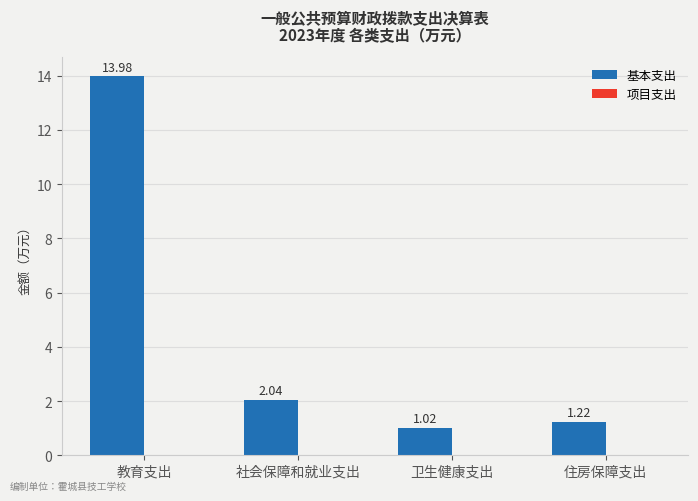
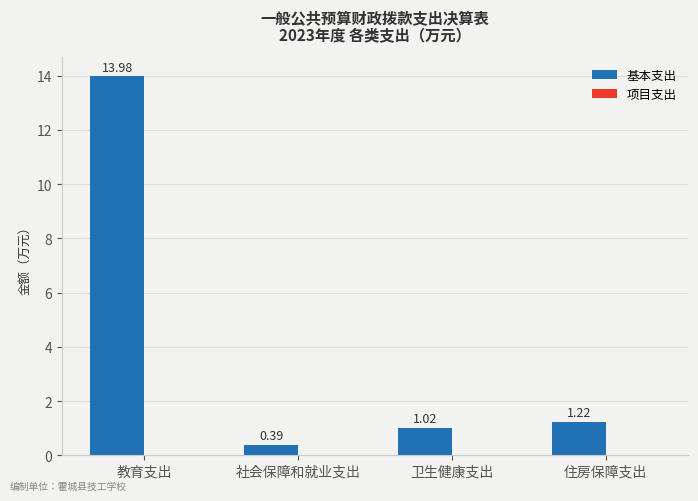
  {
    "基本支出": {
      "教育支出": 13.98,
-     "社会保障和就业支出": 2.04,
+     "社会保障和就业支出": 0.39,
      "卫生健康支出": 1.02,
      "住房保障支出": 1.22
    },
    "项目支出": {
      "教育支出": 0.0,
      "社会保障和就业支出": 0.0,
      "卫生健康支出": 0.0,
      "住房保障支出": 0.0
    }
  }
